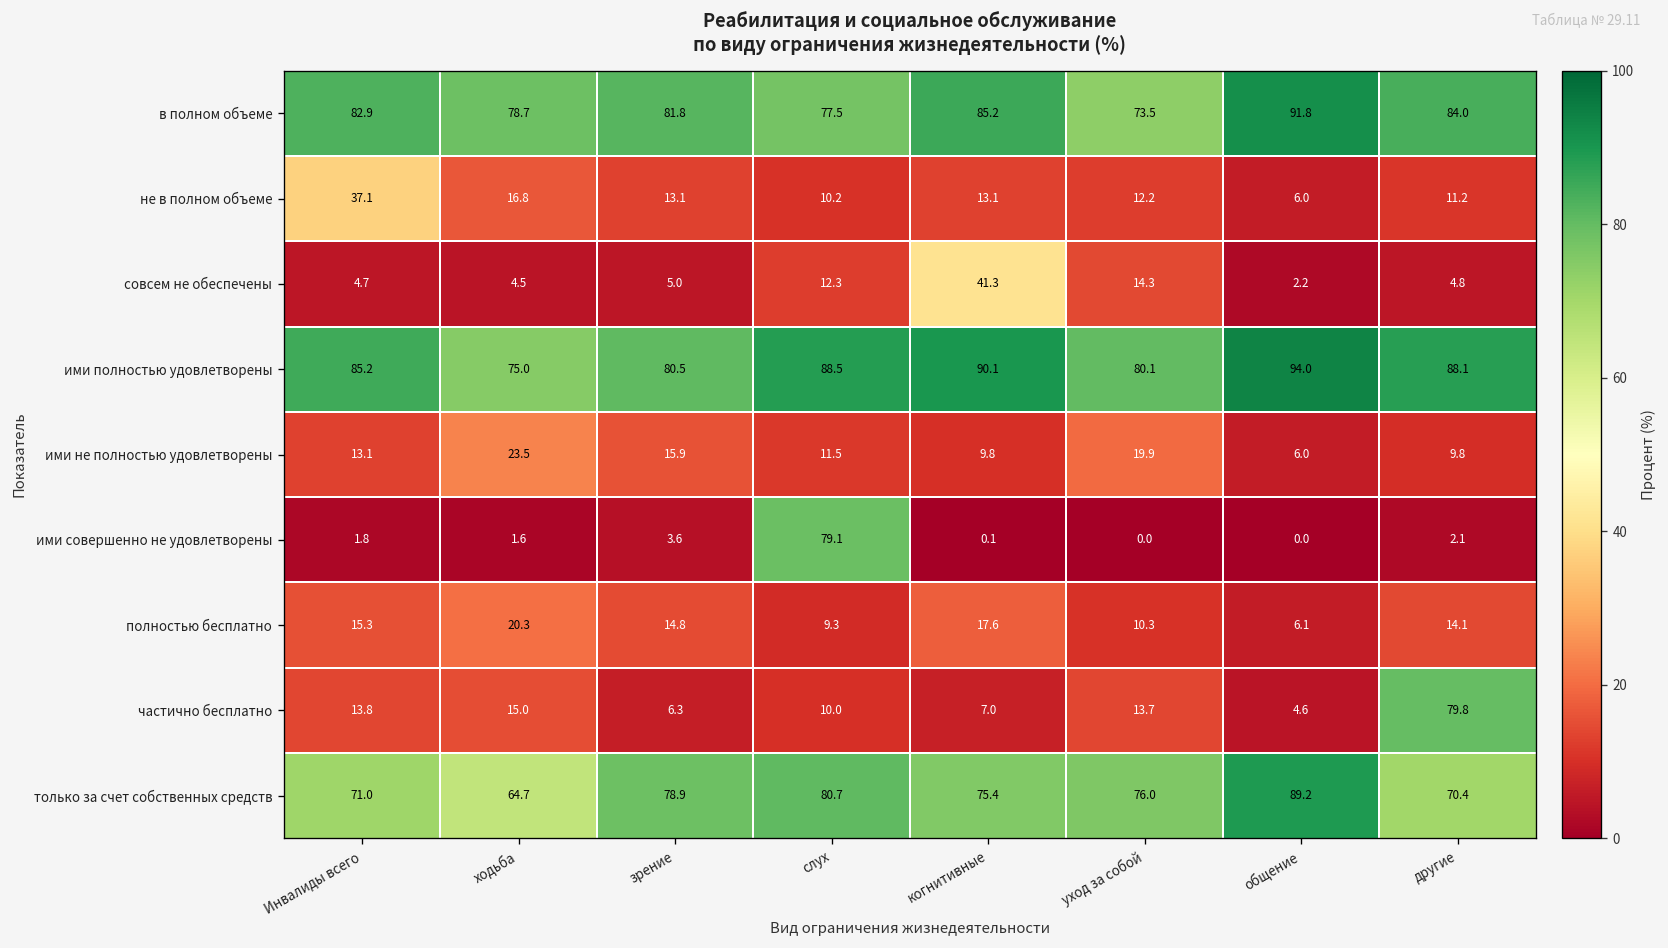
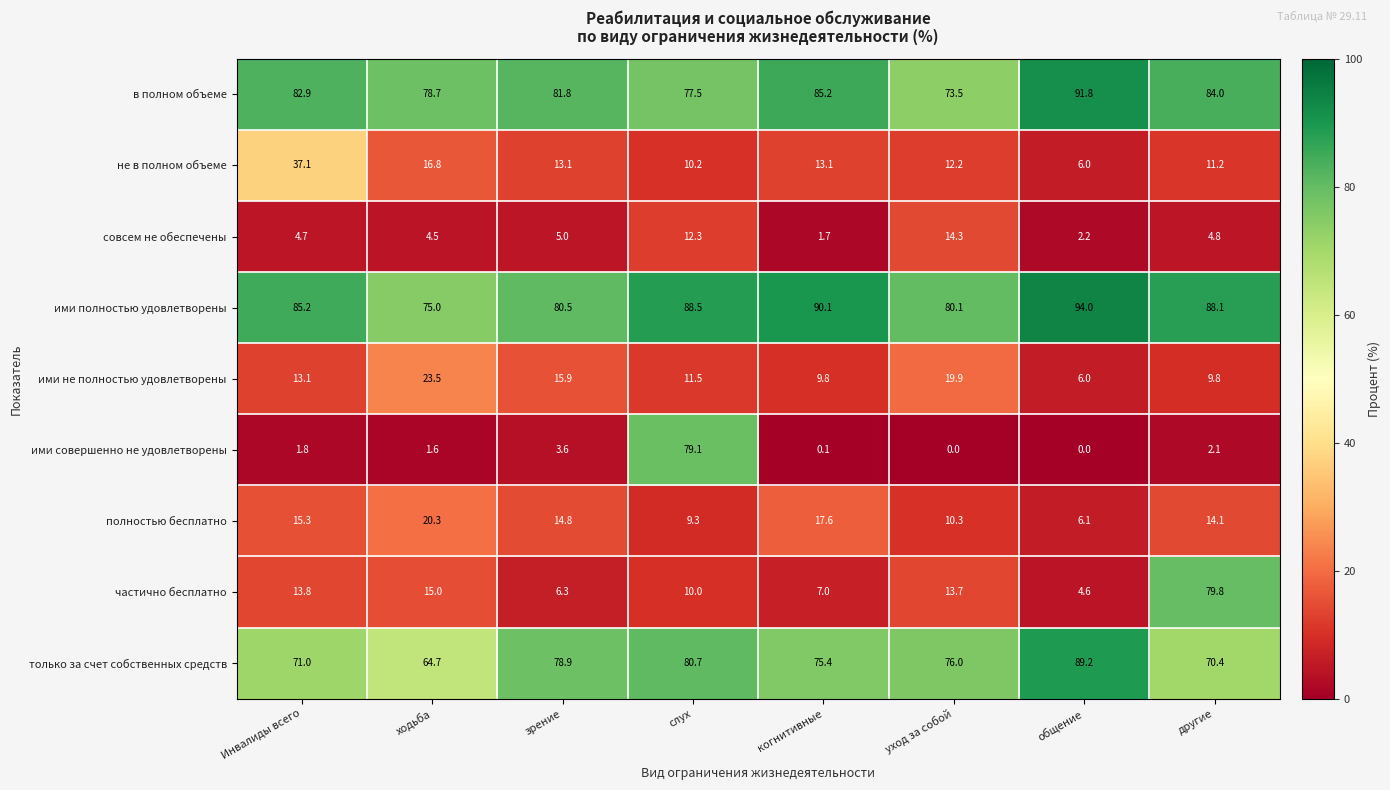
  {
    "в полном объеме": {
      "Инвалиды всего": 82.9,
      "ходьба": 78.7,
      "зрение": 81.8,
      "слух": 77.5,
      "когнитивные": 85.2,
      "уход за собой": 73.5,
      "общение": 91.8,
      "другие": 84.0
    },
    "не в полном объеме": {
      "Инвалиды всего": 37.1,
      "ходьба": 16.8,
      "зрение": 13.1,
      "слух": 10.2,
      "когнитивные": 13.1,
      "уход за собой": 12.2,
      "общение": 6.0,
      "другие": 11.2
    },
    "совсем не обеспечены": {
      "Инвалиды всего": 4.7,
      "ходьба": 4.5,
      "зрение": 5.0,
      "слух": 12.3,
-     "когнитивные": 41.3,
+     "когнитивные": 1.7,
      "уход за собой": 14.3,
      "общение": 2.2,
      "другие": 4.8
    },
    "ими полностью удовлетворены": {
      "Инвалиды всего": 85.2,
      "ходьба": 75.0,
      "зрение": 80.5,
      "слух": 88.5,
      "когнитивные": 90.1,
      "уход за собой": 80.1,
      "общение": 94.0,
      "другие": 88.1
    },
    "ими не полностью удовлетворены": {
      "Инвалиды всего": 13.1,
      "ходьба": 23.5,
      "зрение": 15.9,
      "слух": 11.5,
      "когнитивные": 9.8,
      "уход за собой": 19.9,
      "общение": 6.0,
      "другие": 9.8
    },
    "ими совершенно не удовлетворены": {
      "Инвалиды всего": 1.8,
      "ходьба": 1.6,
      "зрение": 3.6,
      "слух": 79.1,
      "когнитивные": 0.1,
      "уход за собой": 0.0,
      "общение": 0.0,
      "другие": 2.1
    },
    "полностью бесплатно": {
      "Инвалиды всего": 15.3,
      "ходьба": 20.3,
      "зрение": 14.8,
      "слух": 9.3,
      "когнитивные": 17.6,
      "уход за собой": 10.3,
      "общение": 6.1,
      "другие": 14.1
    },
    "частично бесплатно": {
      "Инвалиды всего": 13.8,
      "ходьба": 15.0,
      "зрение": 6.3,
      "слух": 10.0,
      "когнитивные": 7.0,
      "уход за собой": 13.7,
      "общение": 4.6,
      "другие": 79.8
    },
    "только за счет собственных средств": {
      "Инвалиды всего": 71.0,
      "ходьба": 64.7,
      "зрение": 78.9,
      "слух": 80.7,
      "когнитивные": 75.4,
      "уход за собой": 76.0,
      "общение": 89.2,
      "другие": 70.4
    }
  }
